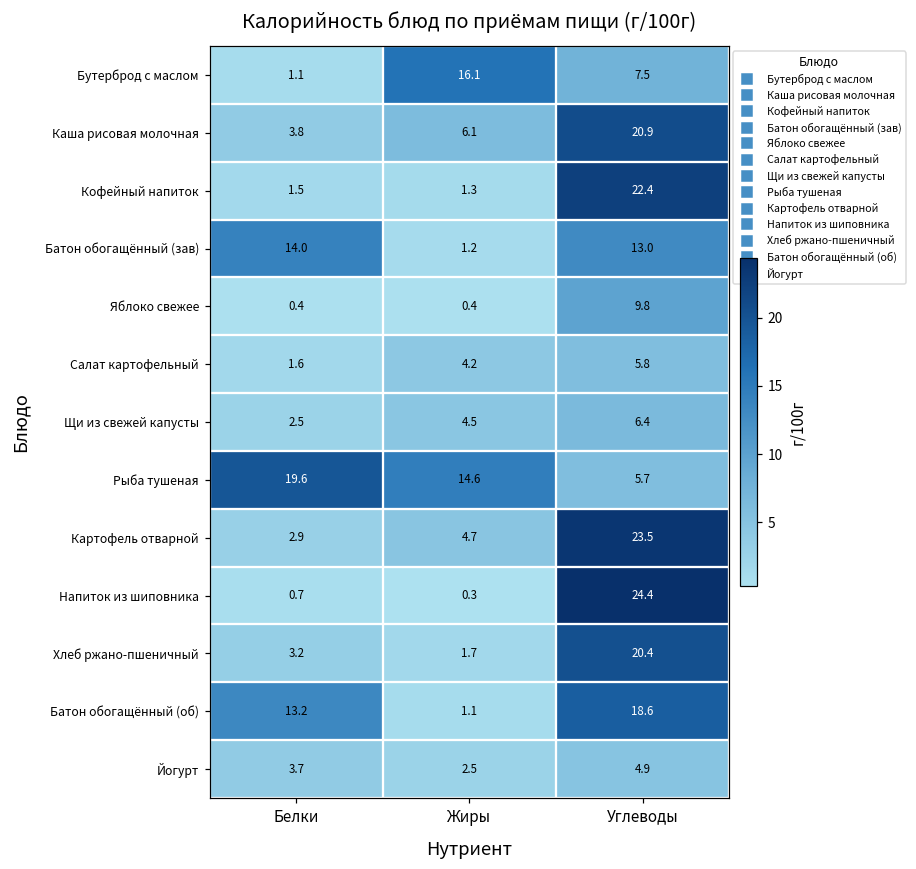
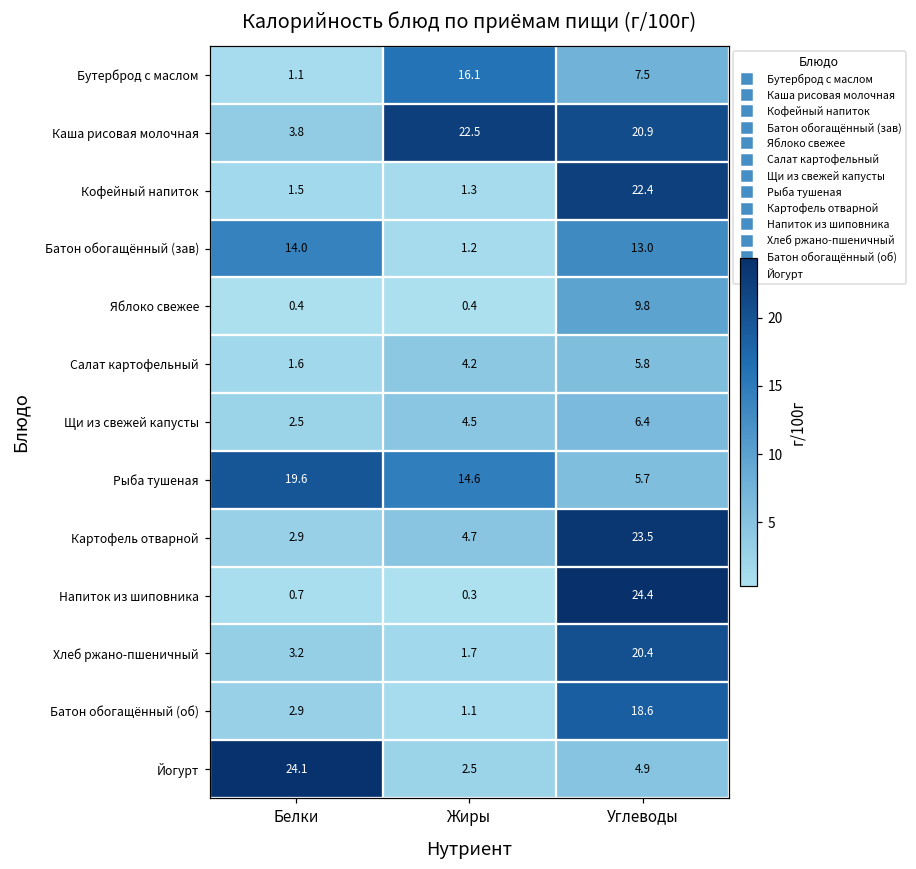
  {
    "Бутерброд с маслом": {
      "Белки": 1.1,
      "Жиры": 16.1,
      "Углеводы": 7.5
    },
    "Каша рисовая молочная": {
      "Белки": 3.8,
-     "Жиры": 6.1,
+     "Жиры": 22.5,
      "Углеводы": 20.9
    },
    "Кофейный напиток": {
      "Белки": 1.5,
      "Жиры": 1.3,
      "Углеводы": 22.4
    },
    "Батон обогащённый (зав)": {
      "Белки": 14.0,
      "Жиры": 1.2,
      "Углеводы": 13.0
    },
    "Яблоко свежее": {
      "Белки": 0.4,
      "Жиры": 0.4,
      "Углеводы": 9.8
    },
    "Салат картофельный": {
      "Белки": 1.6,
      "Жиры": 4.2,
      "Углеводы": 5.8
    },
    "Щи из свежей капусты": {
      "Белки": 2.5,
      "Жиры": 4.5,
      "Углеводы": 6.4
    },
    "Рыба тушеная": {
      "Белки": 19.6,
      "Жиры": 14.6,
      "Углеводы": 5.7
    },
    "Картофель отварной": {
      "Белки": 2.9,
      "Жиры": 4.7,
      "Углеводы": 23.5
    },
    "Напиток из шиповника": {
      "Белки": 0.7,
      "Жиры": 0.3,
      "Углеводы": 24.4
    },
    "Хлеб ржано-пшеничный": {
      "Белки": 3.2,
      "Жиры": 1.7,
      "Углеводы": 20.4
    },
    "Батон обогащённый (об)": {
-     "Белки": 13.2,
+     "Белки": 2.9,
      "Жиры": 1.1,
      "Углеводы": 18.6
    },
    "Йогурт": {
-     "Белки": 3.7,
+     "Белки": 24.1,
      "Жиры": 2.5,
      "Углеводы": 4.9
    }
  }
